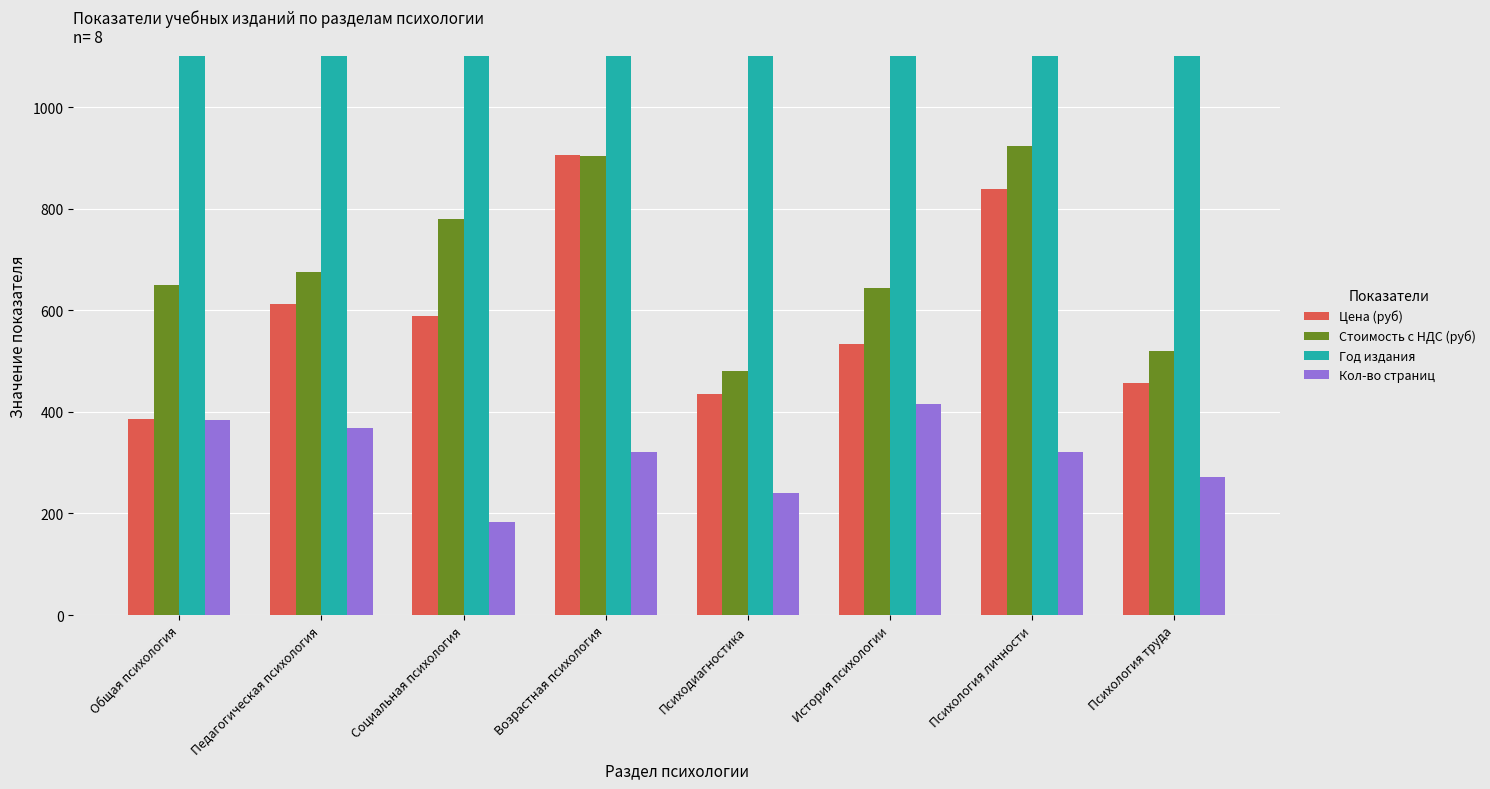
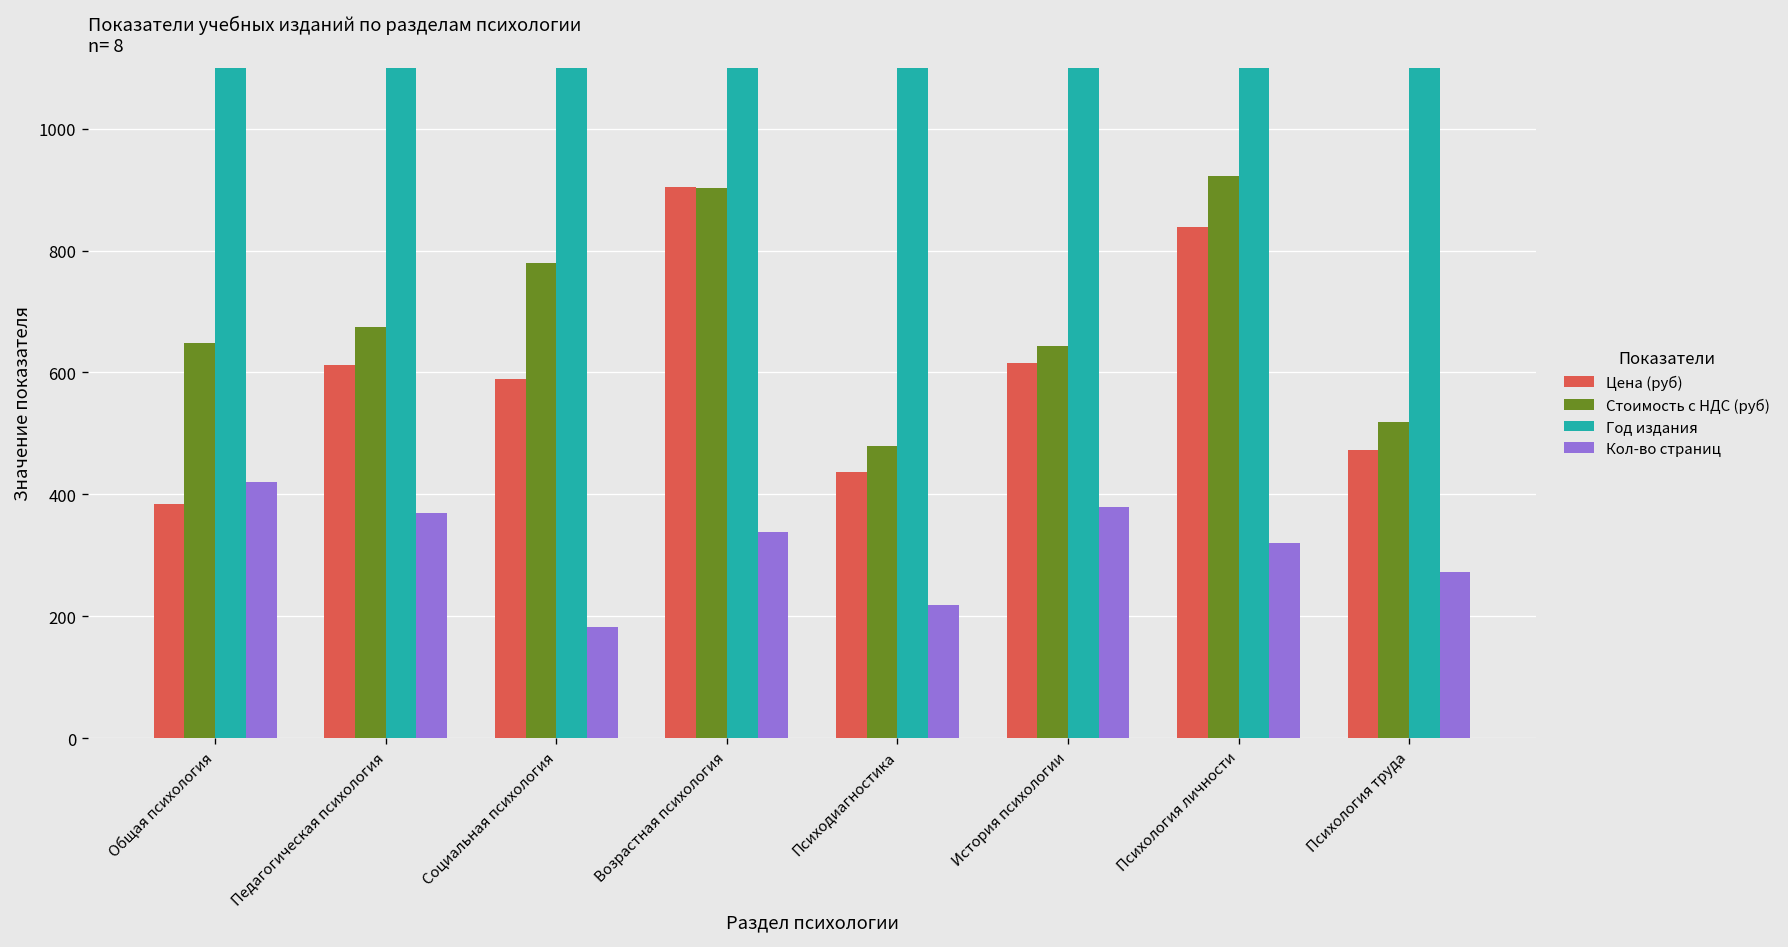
  {
    "Цена (руб)": {
      "Общая психология": 390,
      "Педагогическая психология": 610,
      "Социальная психология": 590,
      "Возрастная психология": 910,
      "Психодиагностика": 440,
-     "История психологии": 530,
+     "История психологии": 620,
      "Психология личности": 840,
-     "Психология труда": 460
+     "Психология труда": 470
    },
    "Стоимость с НДС (руб)": {
      "Общая психология": 650,
      "Педагогическая психология": 670,
      "Социальная психология": 780,
      "Возрастная психология": 900,
      "Психодиагностика": 480,
      "История психологии": 640,
      "Психология личности": 920,
      "Психология труда": 520
    },
    "Кол-во страниц": {
-     "Общая психология": 380,
+     "Общая психология": 420,
      "Педагогическая психология": 370,
      "Социальная психология": 180,
-     "Возрастная психология": 320,
-     "Психодиагностика": 240,
-     "История психологии": 420,
+     "Возрастная психология": 340,
+     "Психодиагностика": 220,
+     "История психологии": 380,
      "Психология личности": 320,
      "Психология труда": 270
    }
  }
